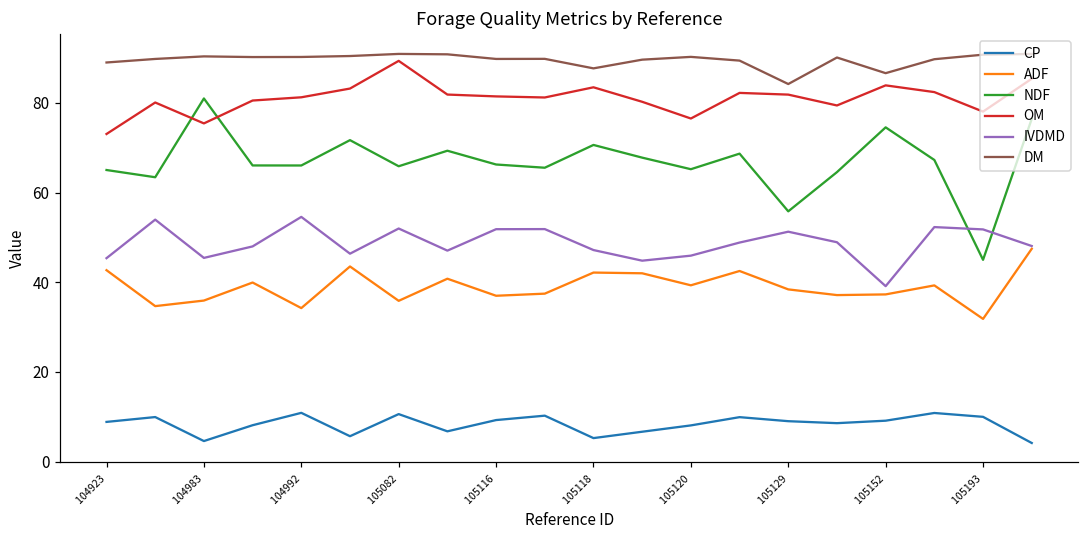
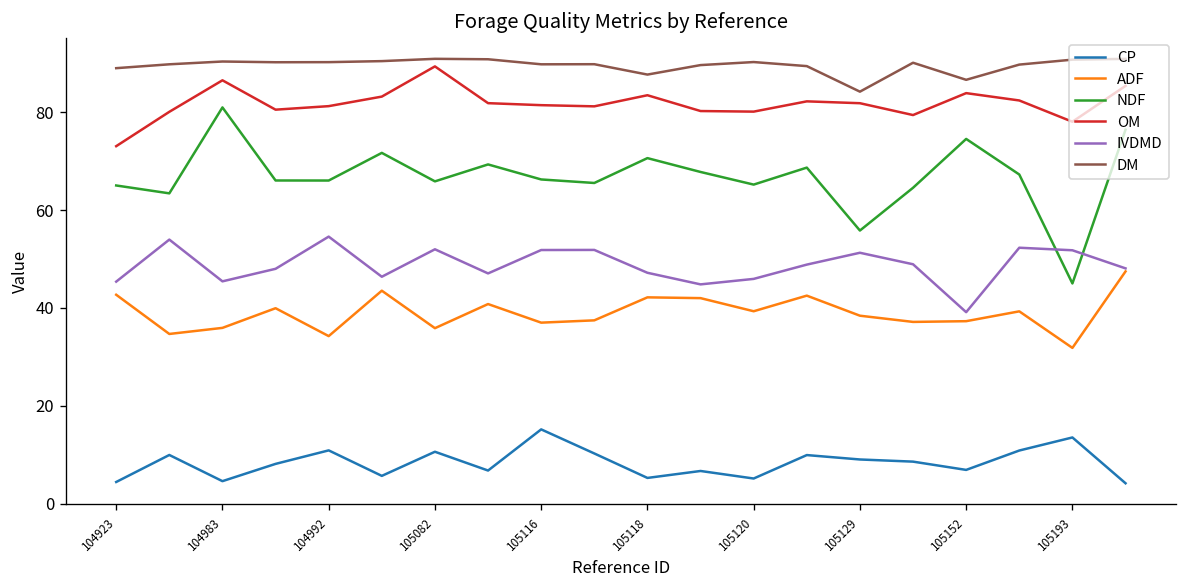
  {
    "CP": {
-     "104923": 9,
+     "104923": 4,
      "104983": 5,
      "104992": 11,
      "105082": 11,
-     "105116": 9,
+     "105116": 15,
      "105118": 5,
-     "105120": 8,
+     "105120": 5,
      "105129": 9,
-     "105152": 9,
-     "105193": 10
+     "105152": 7,
+     "105193": 14
    },
    "ADF": {
      "104923": 43,
      "104983": 36,
      "104992": 34,
      "105082": 36,
      "105116": 37,
      "105118": 42,
      "105120": 39,
      "105129": 38,
      "105152": 37,
      "105193": 32
    },
    "NDF": {
      "104923": 65,
      "104983": 81,
      "104992": 66,
      "105082": 66,
      "105116": 66,
      "105118": 71,
      "105120": 65,
      "105129": 56,
      "105152": 75,
      "105193": 45
    },
    "OM": {
      "104923": 73,
-     "104983": 75,
+     "104983": 87,
      "104992": 81,
      "105082": 89,
      "105116": 81,
      "105118": 83,
-     "105120": 77,
+     "105120": 80,
      "105129": 82,
      "105152": 84
    },
    "IVDMD": {
      "104923": 45,
      "104983": 45,
      "104992": 55,
      "105082": 52,
      "105116": 52,
      "105118": 47,
      "105120": 46,
      "105129": 51,
      "105152": 39,
      "105193": 52
    },
    "DM": {
      "104923": 89,
      "104983": 90,
      "104992": 90,
      "105082": 91,
      "105116": 90,
      "105118": 88,
      "105120": 90,
      "105129": 84,
      "105152": 87
    }
  }
